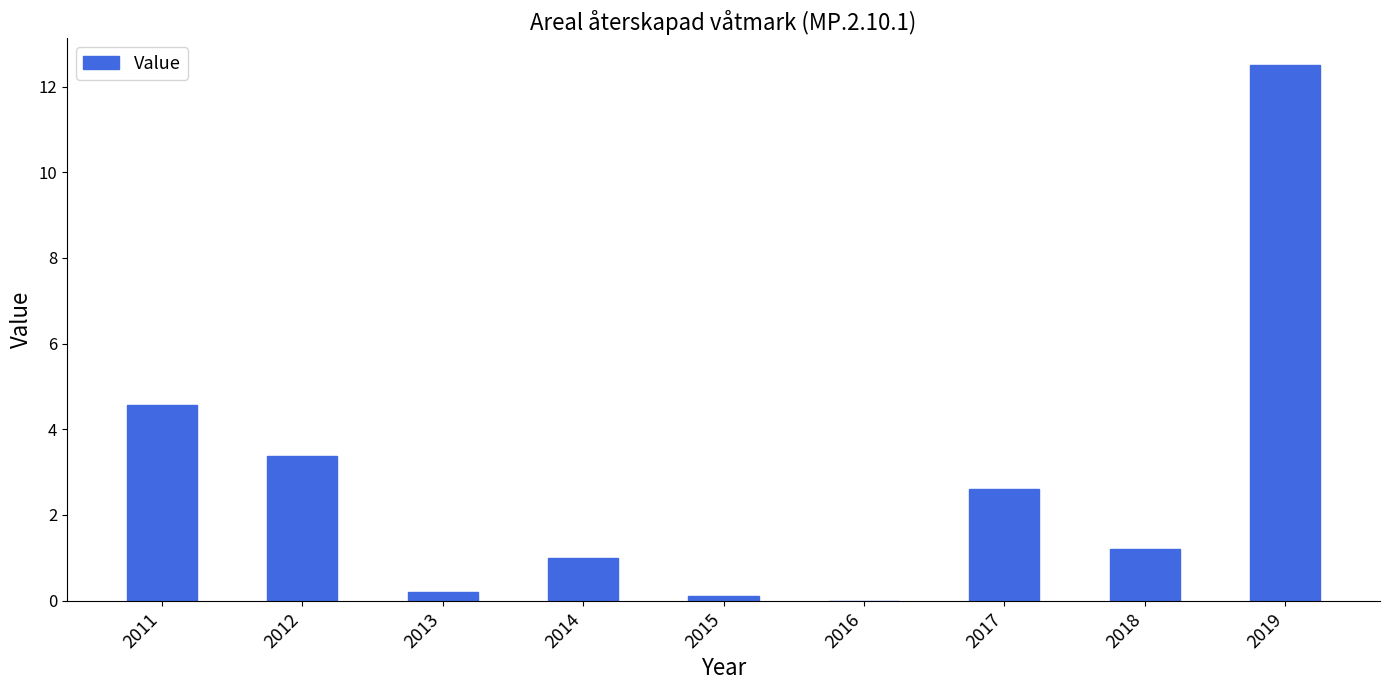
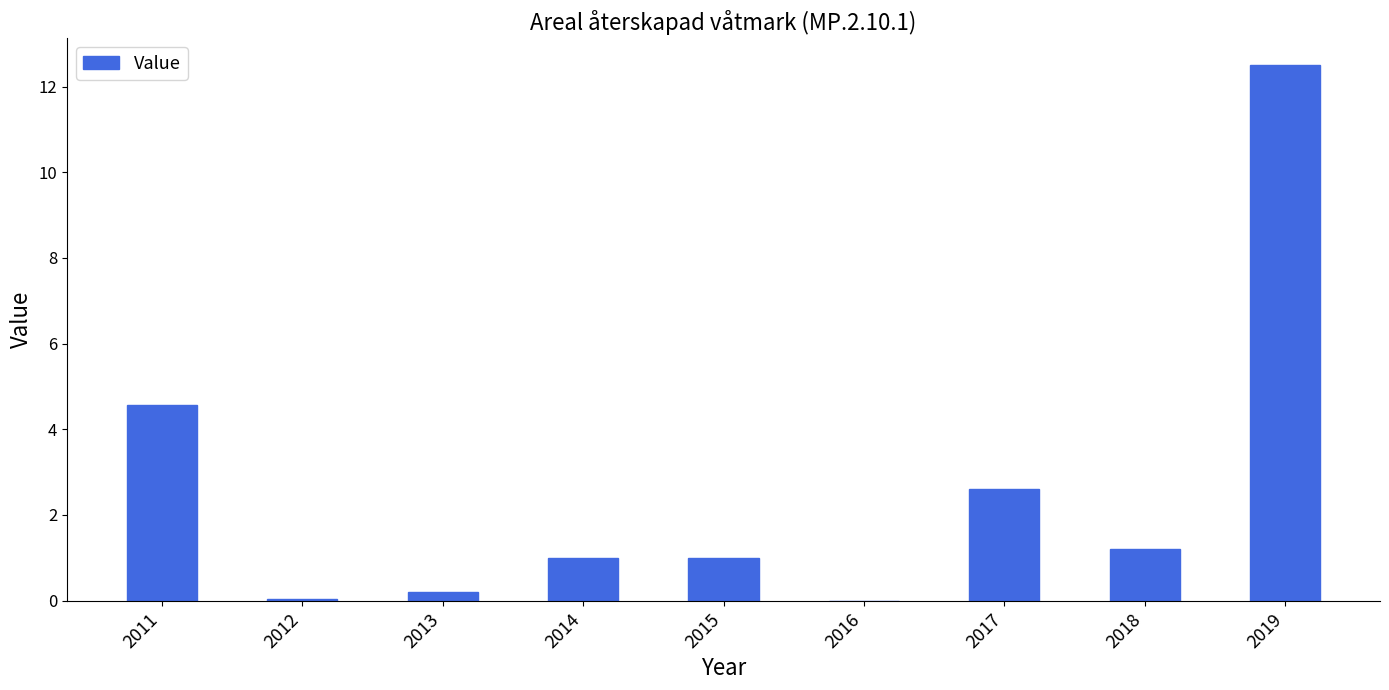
  {
    "2011": 4.6,
-   "2012": 3.4,
+   "2012": 0.0,
    "2013": 0.2,
    "2014": 1.0,
-   "2015": 0.1,
+   "2015": 1.0,
    "2016": 0.0,
    "2017": 2.6,
    "2018": 1.2,
    "2019": 12.5
  }
